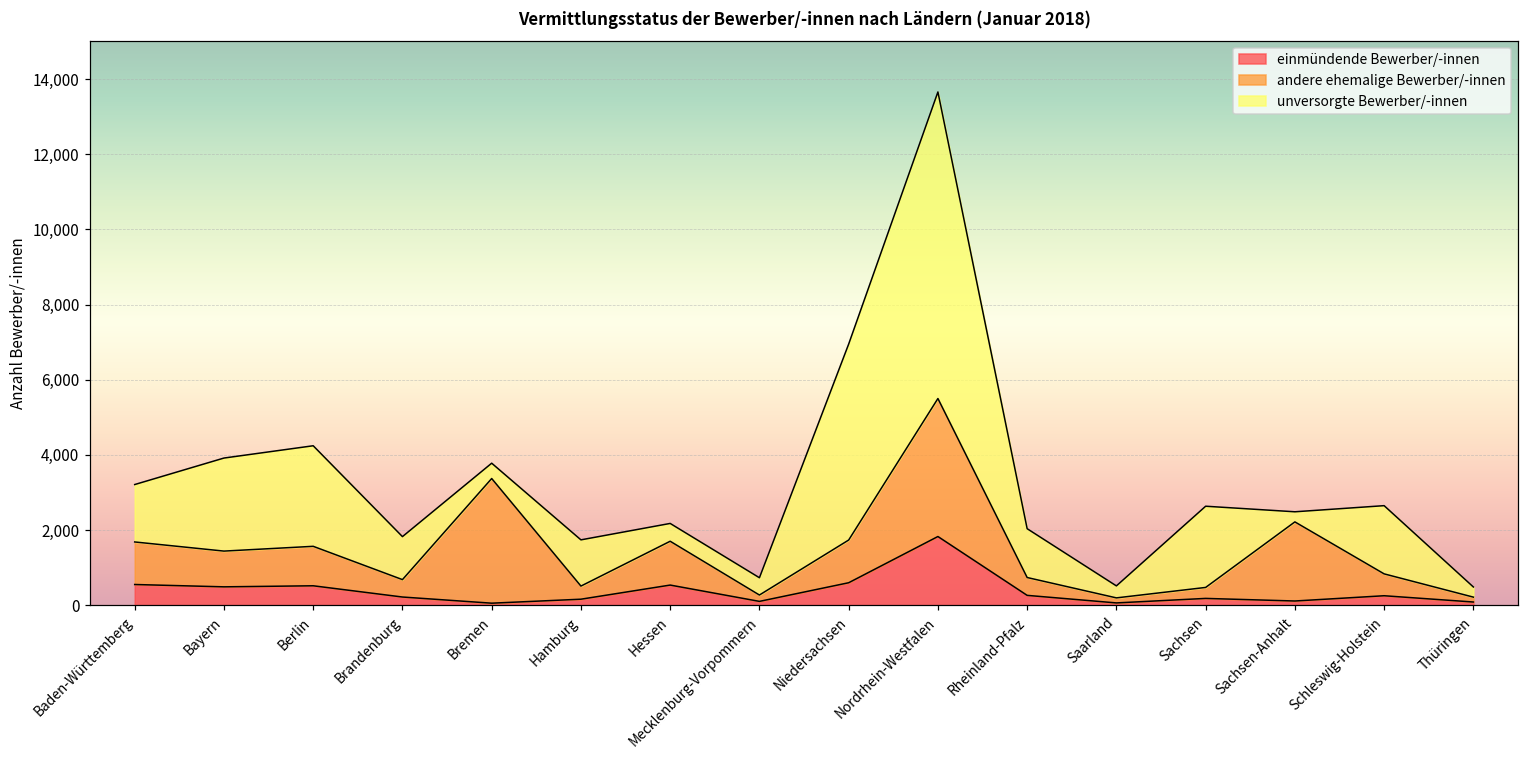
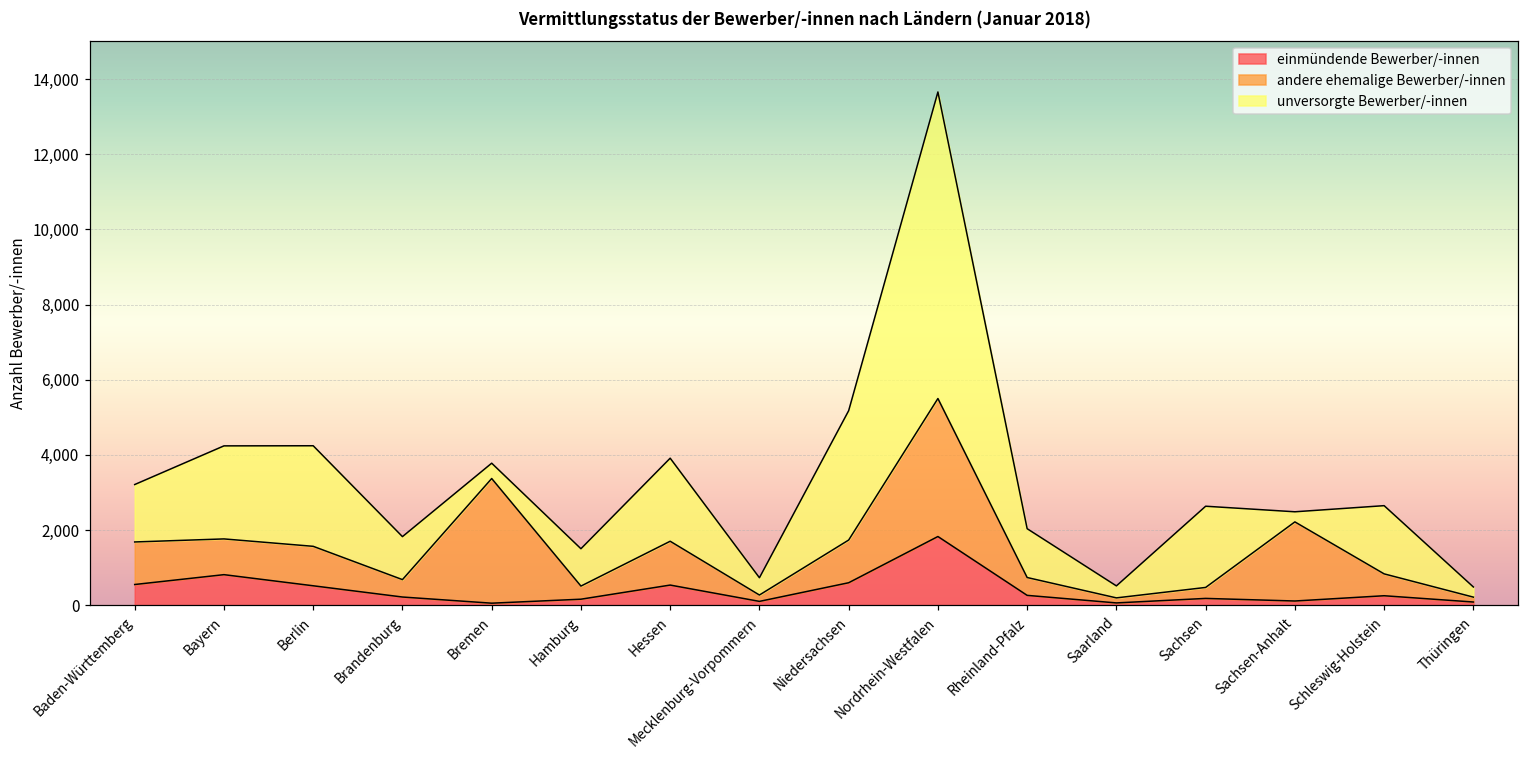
  {
    "einmündende Bewerber/-innen": {
      "Baden-Württemberg": "600",
-     "Bayern": "500",
+     "Bayern": "800",
      "Berlin": "500",
      "Brandenburg": "200",
      "Bremen": "100",
      "Hamburg": "200",
      "Hessen": "500",
      "Mecklenburg-Vorpommern": "100",
      "Niedersachsen": "600",
      "Nordrhein-Westfalen": "1,800",
      "Rheinland-Pfalz": "300",
      "Saarland": "100",
      "Sachsen": "200",
      "Sachsen-Anhalt": "100",
      "Schleswig-Holstein": "300",
      "Thüringen": "100"
    },
    "andere ehemalige Bewerber/-innen": {
      "Baden-Württemberg": "1,100",
      "Bayern": "1,000",
      "Berlin": "1,100",
      "Brandenburg": "500",
      "Bremen": "3,300",
      "Hamburg": "300",
      "Hessen": "1,200",
      "Mecklenburg-Vorpommern": "200",
      "Niedersachsen": "1,100",
      "Nordrhein-Westfalen": "3,700",
      "Rheinland-Pfalz": "500",
      "Saarland": "100",
      "Sachsen": "300",
      "Sachsen-Anhalt": "2,100",
      "Schleswig-Holstein": "600",
      "Thüringen": "100"
    },
    "unversorgte Bewerber/-innen": {
      "Baden-Württemberg": "1,500",
      "Bayern": "2,500",
      "Berlin": "2,700",
      "Brandenburg": "1,100",
      "Bremen": "400",
-     "Hamburg": "1,200",
-     "Hessen": "500",
+     "Hamburg": "1,000",
+     "Hessen": "2,200",
      "Mecklenburg-Vorpommern": "500",
-     "Niedersachsen": "5,200",
+     "Niedersachsen": "3,400",
      "Nordrhein-Westfalen": "8,200",
      "Rheinland-Pfalz": "1,300",
      "Saarland": "300",
      "Sachsen": "2,200",
      "Sachsen-Anhalt": "300",
      "Schleswig-Holstein": "1,800",
      "Thüringen": "300"
    }
  }
